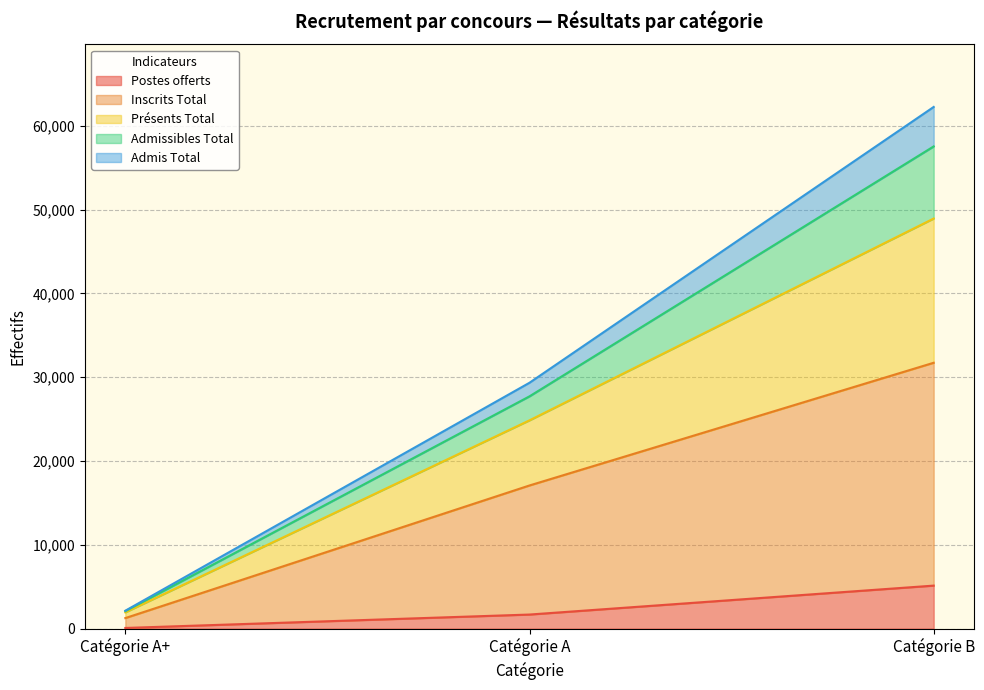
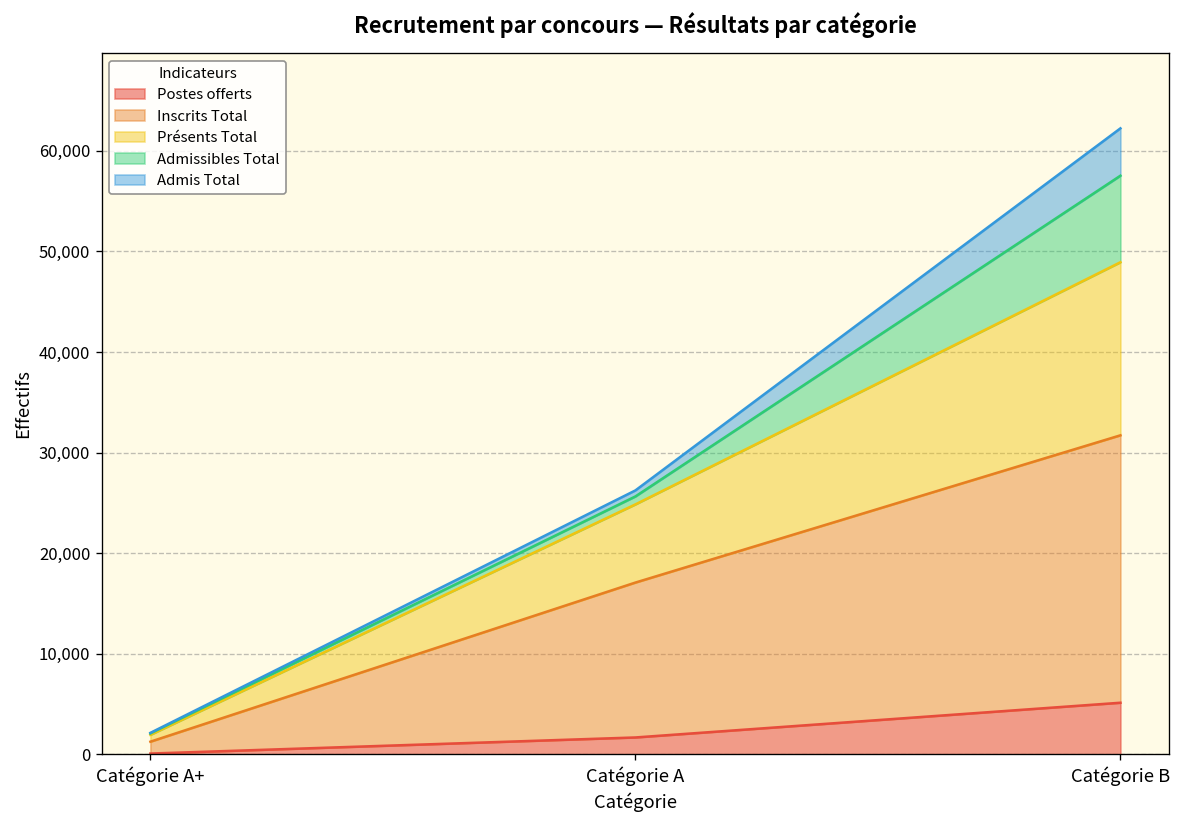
  {
    "Admissibles Total": {
-     "Catégorie A": "3,000",
+     "Catégorie A": "1,000",
      "Catégorie B": "9,000"
    },
    "Admis Total": {
-     "Catégorie A": "2,000",
+     "Catégorie A": "1,000",
      "Catégorie B": "5,000"
    }
  }
